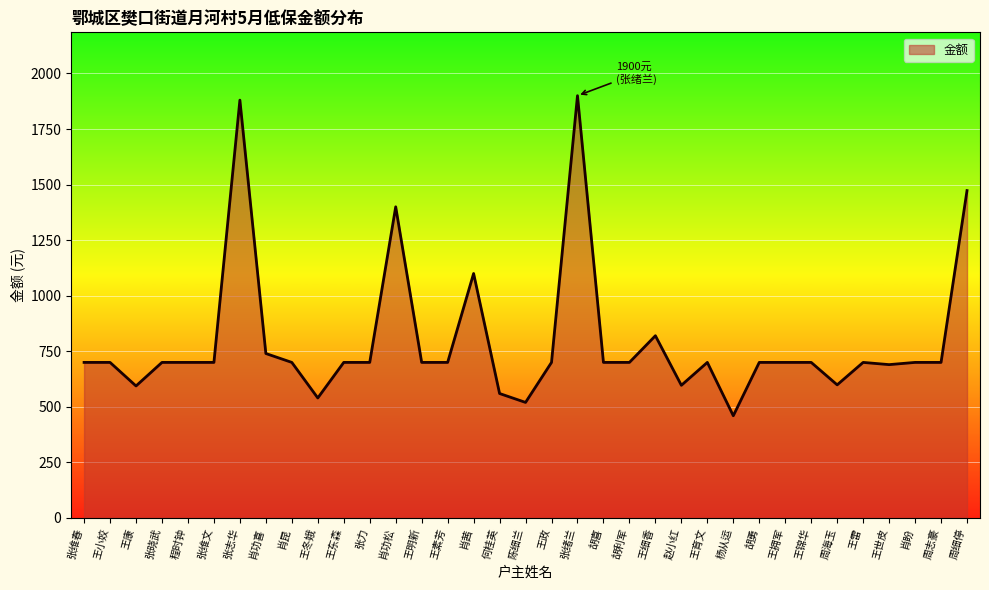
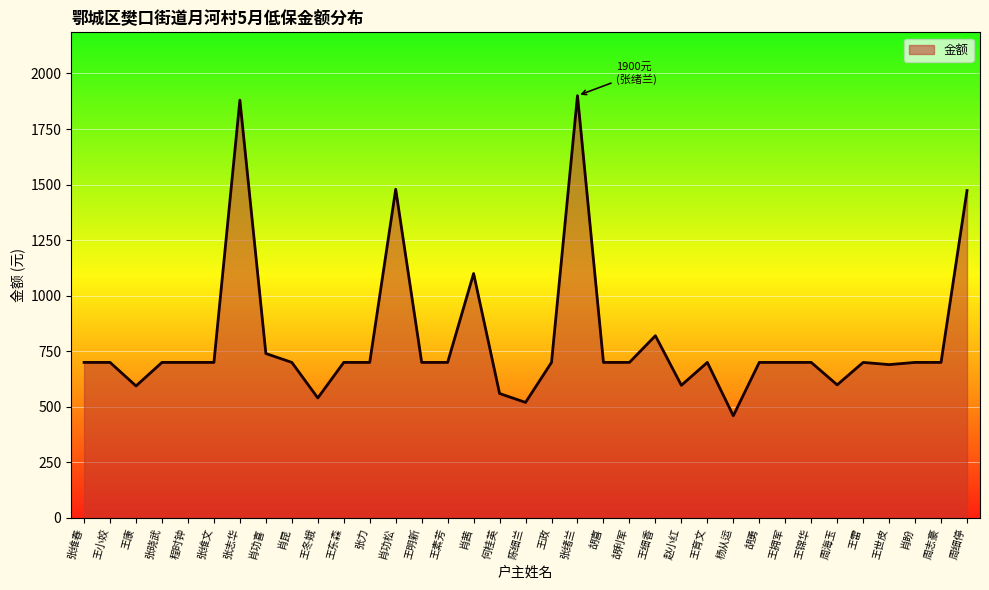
  {
    "张维春": 700,
    "王小姣": 700,
    "王康": 590,
    "张晓武": 700,
    "程时钟": 700,
    "张维文": 700,
    "张志华": 1880,
    "肖功喜": 740,
    "肖昆": 700,
    "王冬娥": 540,
    "王东森": 700,
    "张力": 700,
-   "肖功松": 1400,
+   "肖功松": 1480,
    "王明新": 700,
    "王素芳": 700,
    "肖茜": 1100,
    "何桂英": 560,
    "陈细兰": 520,
    "王政": 700,
    "胡喜": 700,
    "胡利军": 700,
    "王细香": 820,
    "赵小红": 600,
    "王育文": 700,
    "杨从运": 460,
    "胡勇": 700,
    "王拥军": 700,
    "王锦华": 700,
    "周海玉": 600,
    "王雷": 700,
    "王世皮": 690,
    "肖盼": 700,
    "周志豪": 700,
    "周细停": 1470
  }
